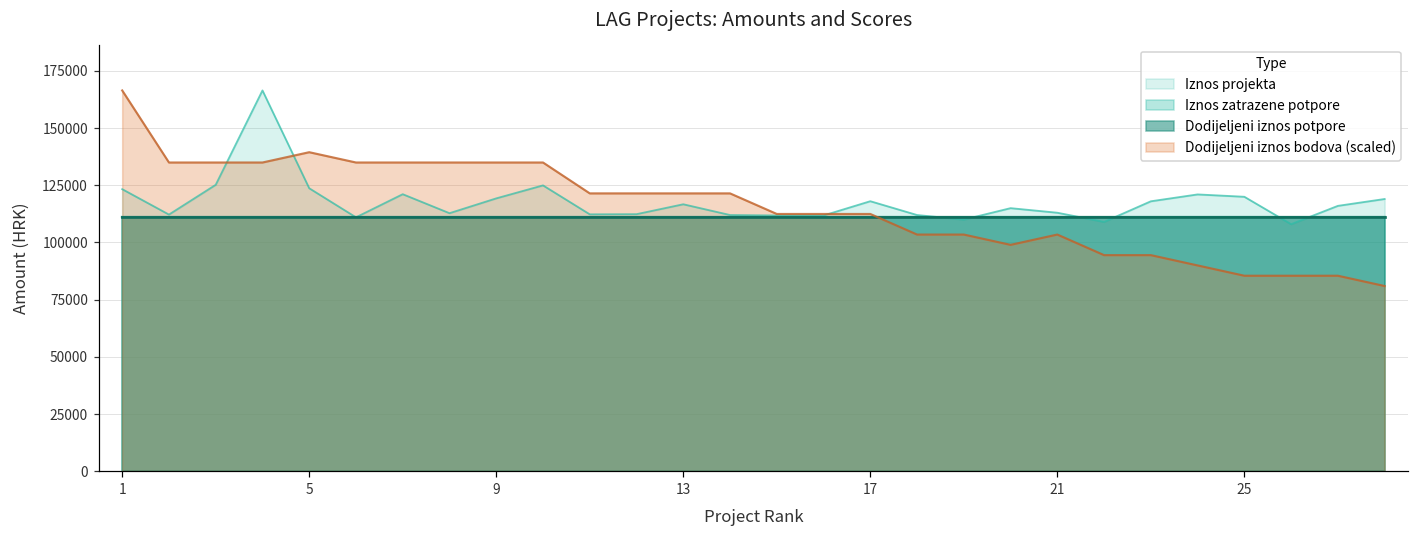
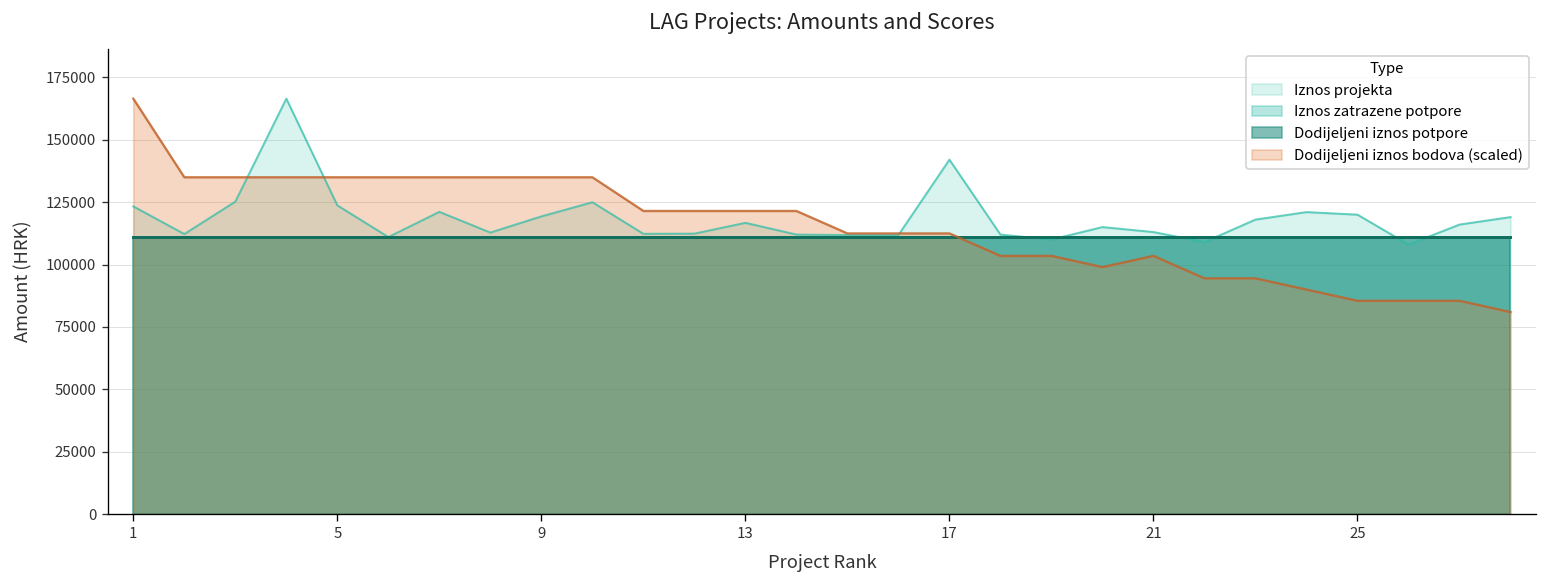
  {
    "Iznos projekta": {
      "1": 123000,
      "5": 124000,
      "9": 119000,
      "13": 117000,
-     "17": 118000,
+     "17": 142000,
      "21": 113000,
      "25": 120000
    },
    "Dodijeljeni iznos potpore": {
      "1": 111000,
      "5": 111000,
      "9": 111000,
      "13": 111000,
      "17": 111000,
      "21": 111000,
      "25": 111000
    },
    "Dodijeljeni iznos bodova (scaled)": {
      "1": 166000,
-     "5": 139000,
+     "5": 135000,
      "9": 135000,
      "13": 121000,
      "17": 112000,
      "21": 103000,
      "25": 85000
    }
  }
